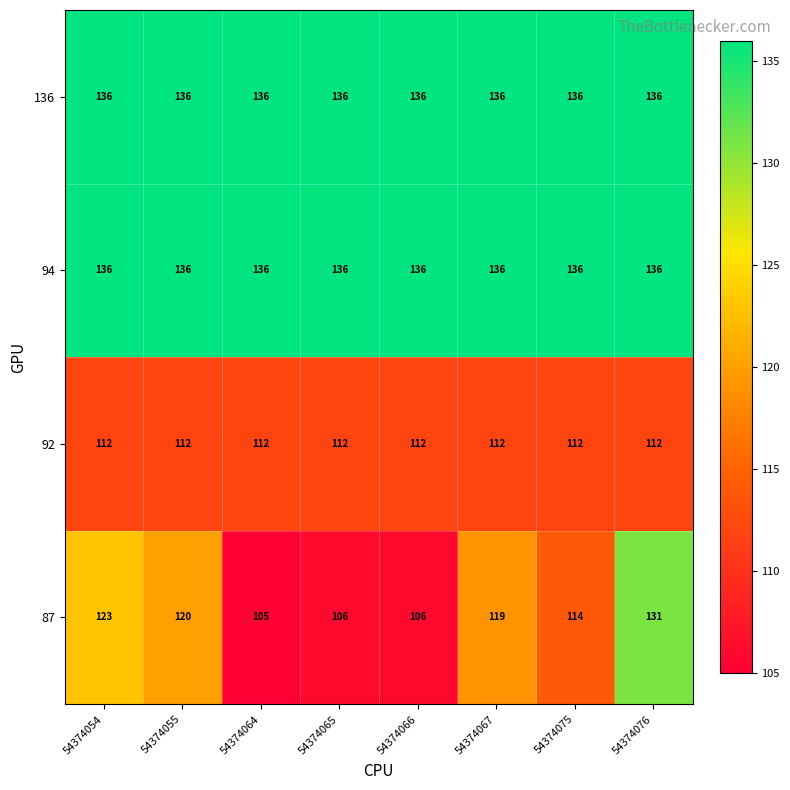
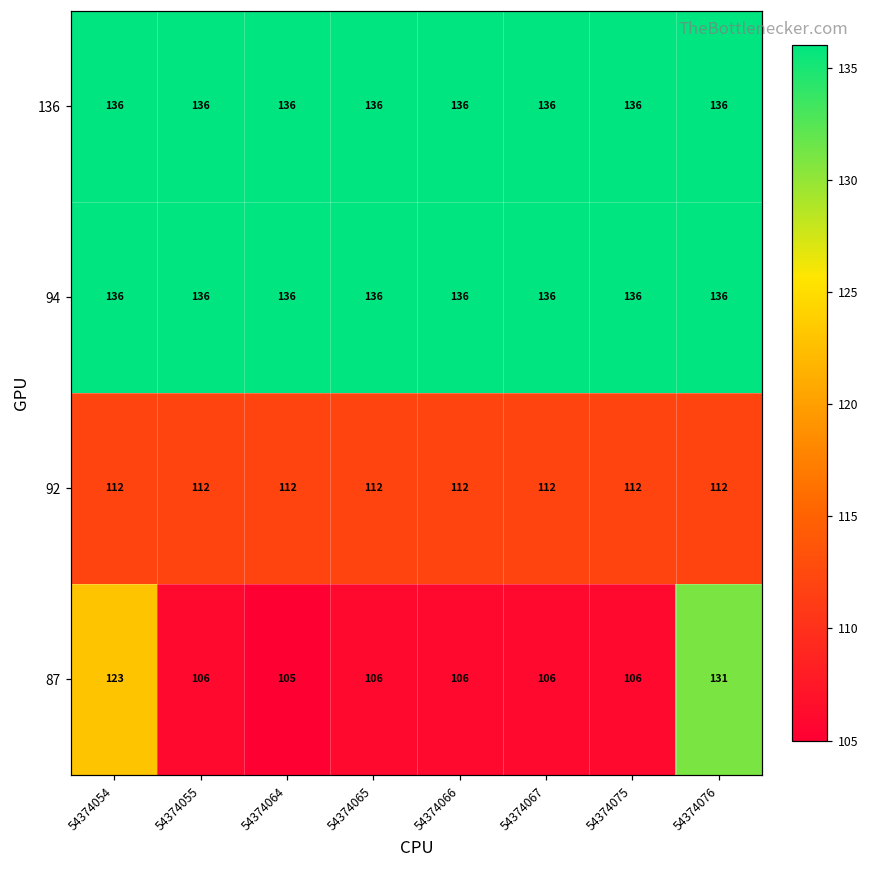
  {
    "136": {
      "54374054": 136,
      "54374055": 136,
      "54374064": 136,
      "54374065": 136,
      "54374066": 136,
      "54374067": 136,
      "54374075": 136,
      "54374076": 136
    },
    "94": {
      "54374054": 136,
      "54374055": 136,
      "54374064": 136,
      "54374065": 136,
      "54374066": 136,
      "54374067": 136,
      "54374075": 136,
      "54374076": 136
    },
    "92": {
      "54374054": 112,
      "54374055": 112,
      "54374064": 112,
      "54374065": 112,
      "54374066": 112,
      "54374067": 112,
      "54374075": 112,
      "54374076": 112
    },
    "87": {
      "54374054": 123,
-     "54374055": 120,
+     "54374055": 106,
      "54374064": 105,
      "54374065": 106,
      "54374066": 106,
-     "54374067": 119,
-     "54374075": 114,
+     "54374067": 106,
+     "54374075": 106,
      "54374076": 131
    }
  }
